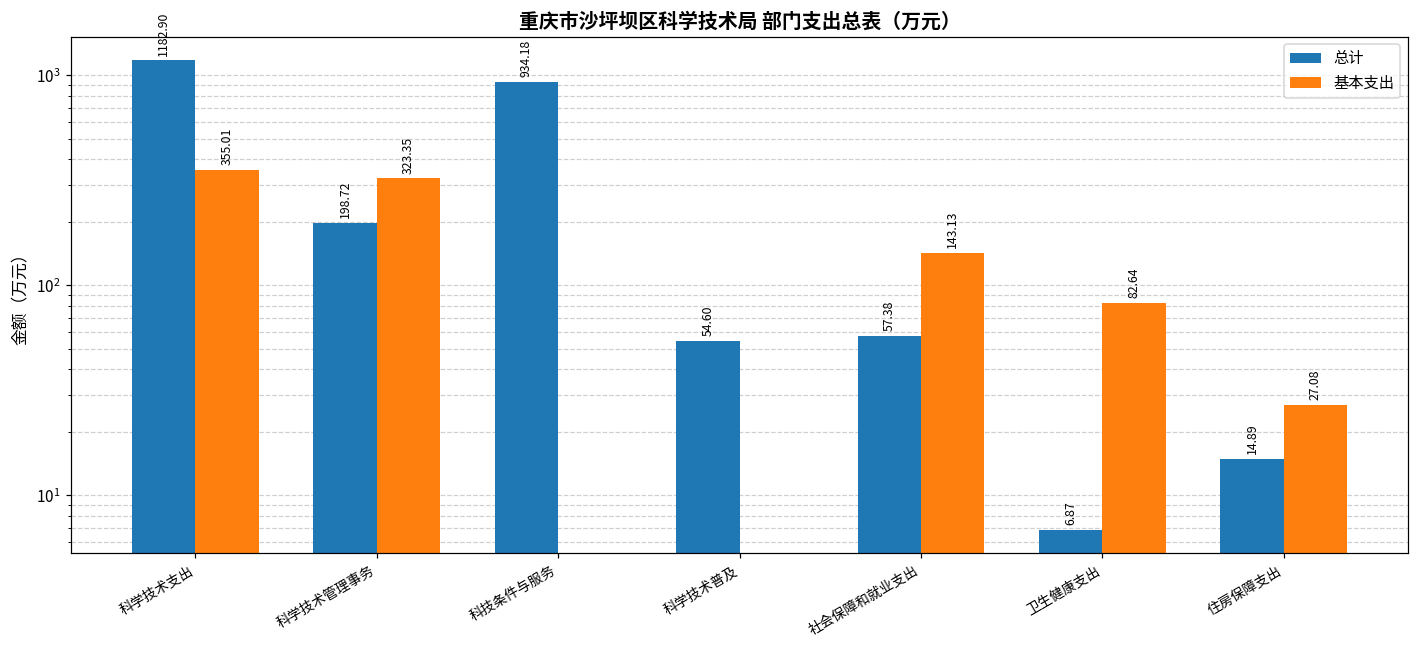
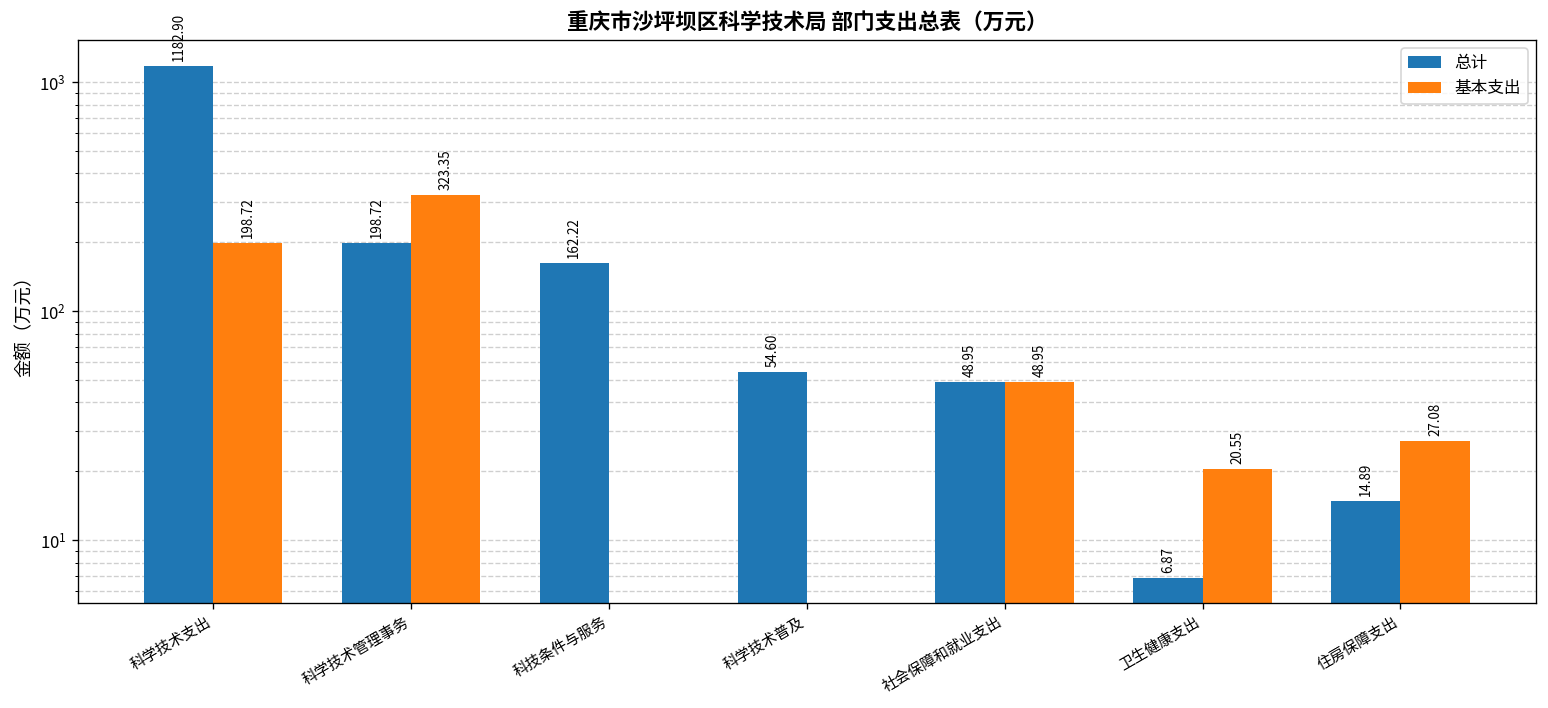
  {
    "总计": {
      "科学技术支出": 1182.90,
      "科学技术管理事务": 198.72,
-     "科技条件与服务": 934.18,
+     "科技条件与服务": 162.22,
      "科学技术普及": 54.60,
-     "社会保障和就业支出": 57.38,
+     "社会保障和就业支出": 48.95,
      "卫生健康支出": 6.87,
      "住房保障支出": 14.89
    },
    "基本支出": {
-     "科学技术支出": 355.01,
+     "科学技术支出": 198.72,
      "科学技术管理事务": 323.35,
-     "社会保障和就业支出": 143.13,
-     "卫生健康支出": 82.64,
+     "社会保障和就业支出": 48.95,
+     "卫生健康支出": 20.55,
      "住房保障支出": 27.08
    }
  }
